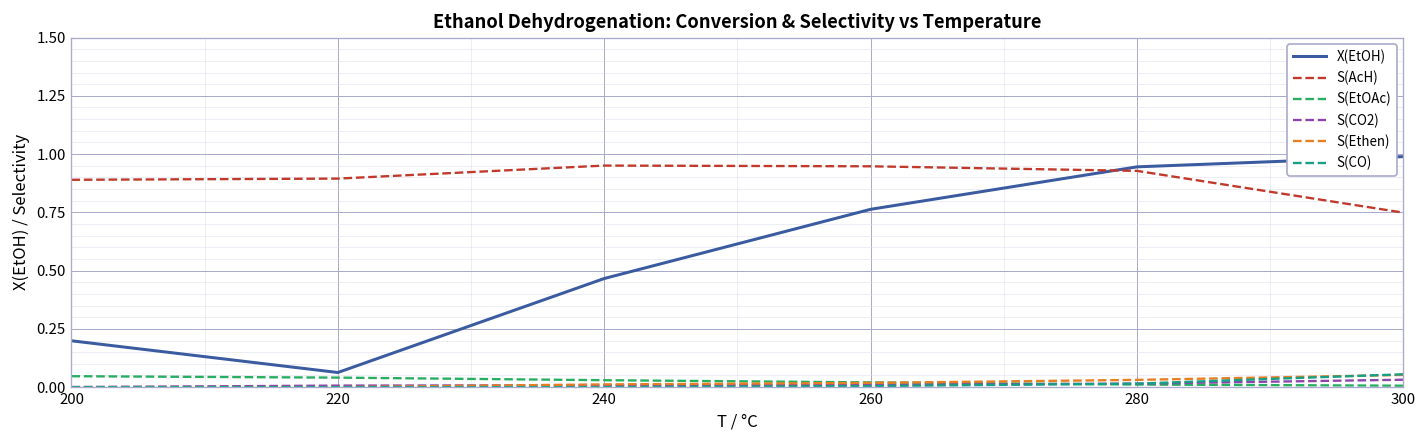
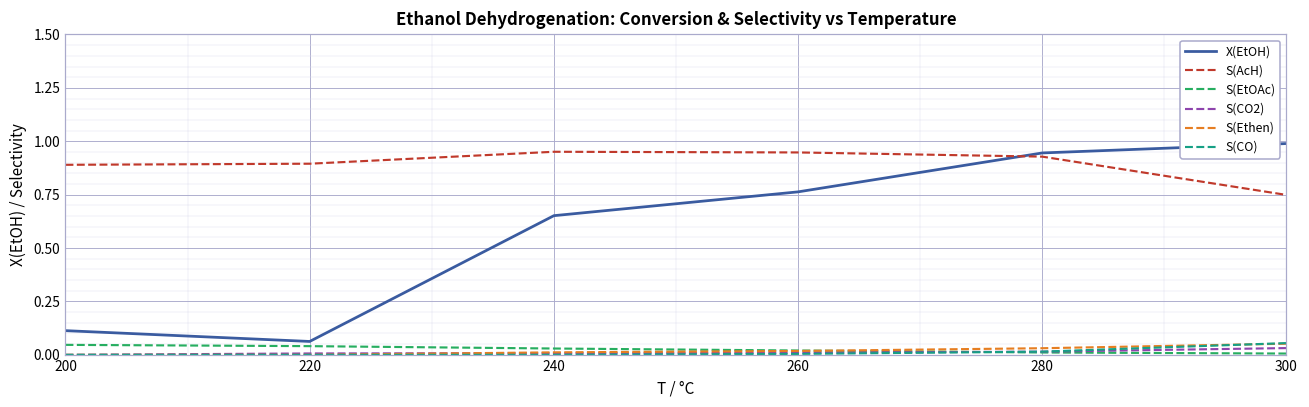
  {
    "X(EtOH)": {
-     "200": 0.20,
+     "200": 0.11,
      "220": 0.06,
-     "240": 0.47,
+     "240": 0.65,
      "260": 0.76,
      "280": 0.95,
      "300": 0.99
    },
    "S(AcH)": {
      "200": 0.89,
      "220": 0.89,
      "240": 0.95,
      "260": 0.95,
      "280": 0.93,
      "300": 0.75
    },
    "S(CO2)": {
      "300": 0.03
    },
    "S(Ethen)": {
      "280": 0.03
    }
  }
